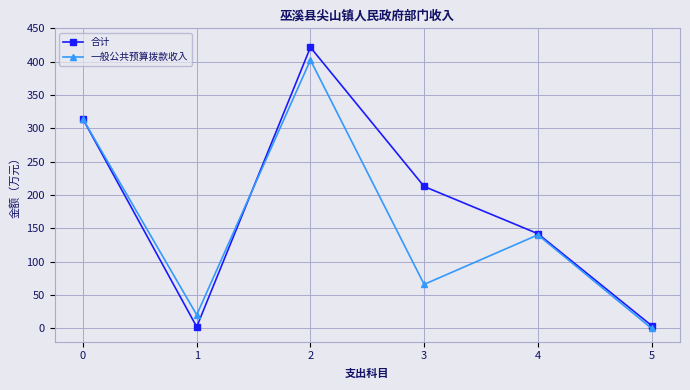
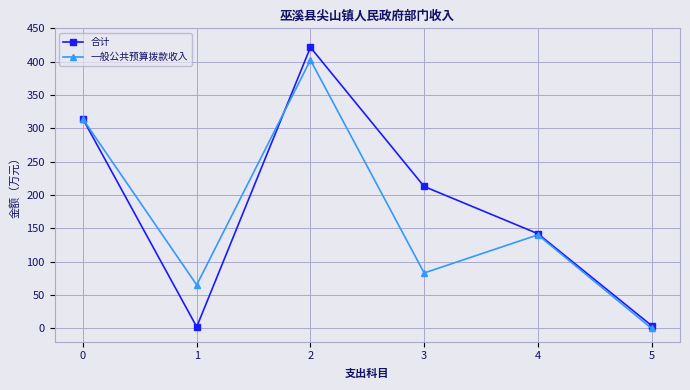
  {
    "合计": {
      "1": 0,
      "2": 420,
      "3": 210,
      "5": 0
    },
    "一般公共预算拨款收入": {
-     "1": 20,
+     "1": 70,
      "2": 400,
-     "3": 70,
+     "3": 80,
      "5": 0
    }
  }
